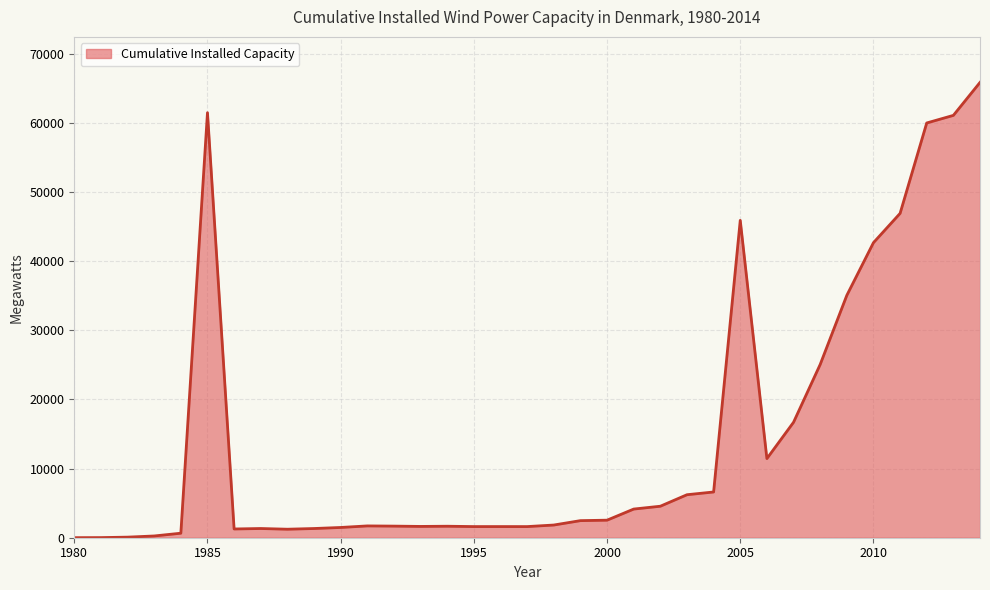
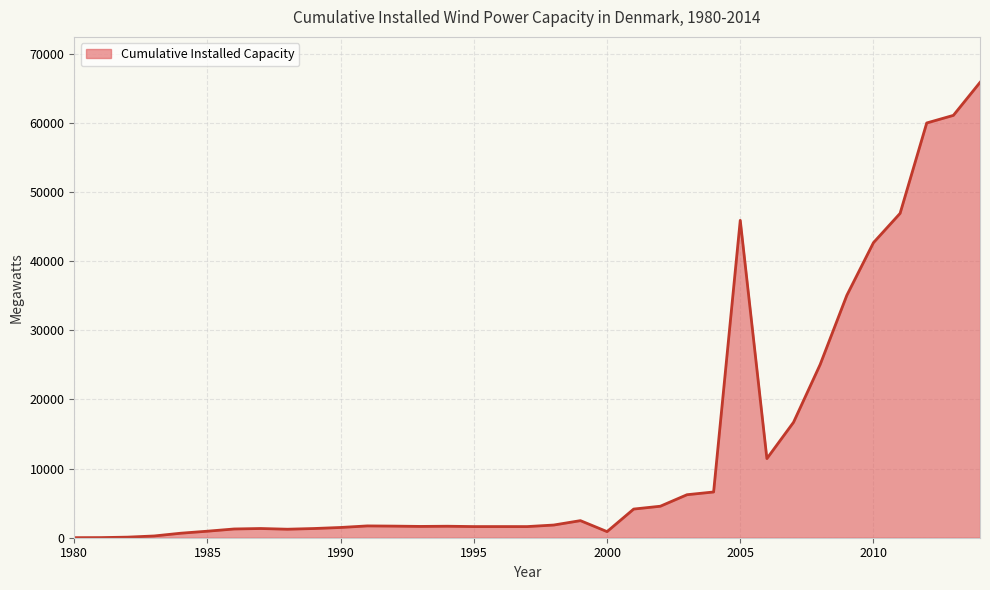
  {
    "1980": 0,
-   "1985": 62000,
+   "1985": 1000,
    "1990": 1000,
    "1995": 2000,
-   "2000": 3000,
+   "2000": 1000,
    "2005": 46000,
    "2010": 43000
  }
